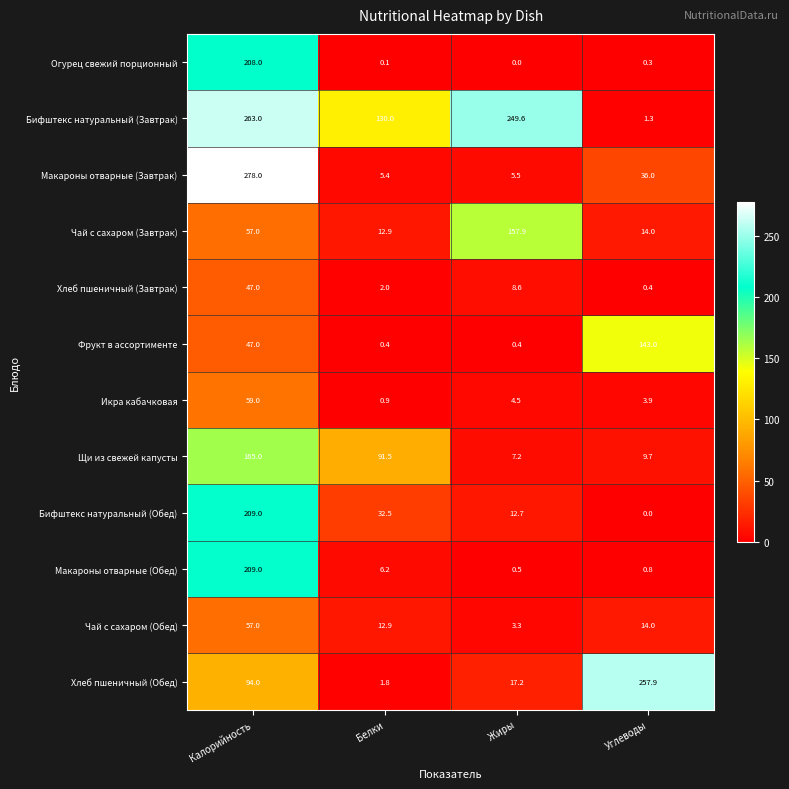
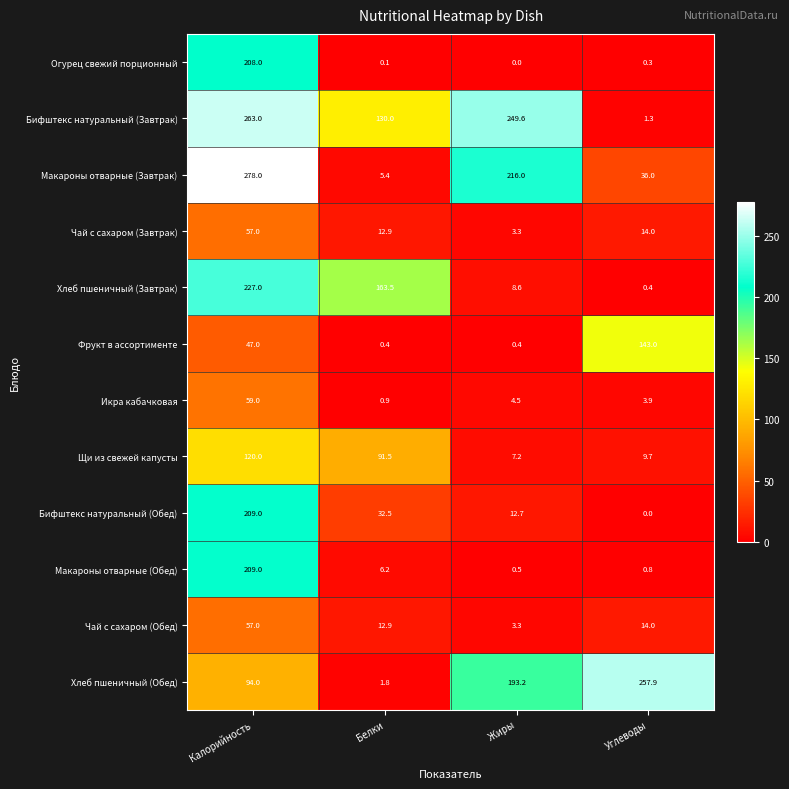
  {
    "Огурец свежий порционный": {
      "Калорийность": 208.0,
      "Белки": 0.1,
      "Жиры": 0.0,
      "Углеводы": 0.3
    },
    "Бифштекс натуральный (Завтрак)": {
      "Калорийность": 263.0,
      "Белки": 130.0,
      "Жиры": 249.6,
      "Углеводы": 1.3
    },
    "Макароны отварные (Завтрак)": {
      "Калорийность": 278.0,
      "Белки": 5.4,
-     "Жиры": 5.5,
+     "Жиры": 216.0,
      "Углеводы": 36.0
    },
    "Чай с сахаром (Завтрак)": {
      "Калорийность": 57.0,
      "Белки": 12.9,
-     "Жиры": 157.9,
+     "Жиры": 3.3,
      "Углеводы": 14.0
    },
    "Хлеб пшеничный (Завтрак)": {
-     "Калорийность": 47.0,
-     "Белки": 2.0,
+     "Калорийность": 227.0,
+     "Белки": 163.5,
      "Жиры": 8.6,
      "Углеводы": 0.4
    },
    "Фрукт в ассортименте": {
      "Калорийность": 47.0,
      "Белки": 0.4,
      "Жиры": 0.4,
      "Углеводы": 143.0
    },
    "Икра кабачковая": {
      "Калорийность": 59.0,
      "Белки": 0.9,
      "Жиры": 4.5,
      "Углеводы": 3.9
    },
    "Щи из свежей капусты": {
-     "Калорийность": 165.0,
+     "Калорийность": 120.0,
      "Белки": 91.5,
      "Жиры": 7.2,
      "Углеводы": 9.7
    },
    "Бифштекс натуральный (Обед)": {
      "Калорийность": 209.0,
      "Белки": 32.5,
      "Жиры": 12.7,
      "Углеводы": 0.0
    },
    "Макароны отварные (Обед)": {
      "Калорийность": 209.0,
      "Белки": 6.2,
      "Жиры": 0.5,
      "Углеводы": 0.8
    },
    "Чай с сахаром (Обед)": {
      "Калорийность": 57.0,
      "Белки": 12.9,
      "Жиры": 3.3,
      "Углеводы": 14.0
    },
    "Хлеб пшеничный (Обед)": {
      "Калорийность": 94.0,
      "Белки": 1.8,
-     "Жиры": 17.2,
+     "Жиры": 193.2,
      "Углеводы": 257.9
    }
  }
